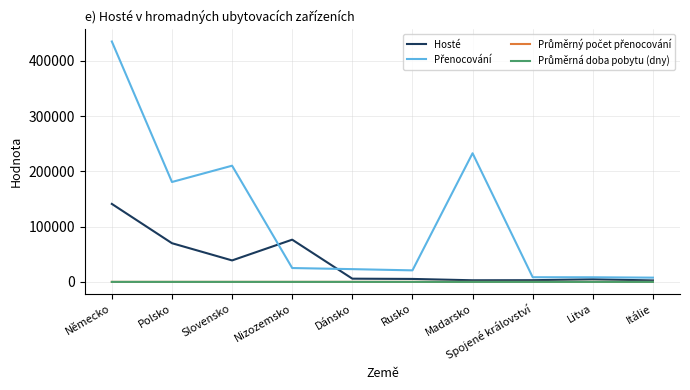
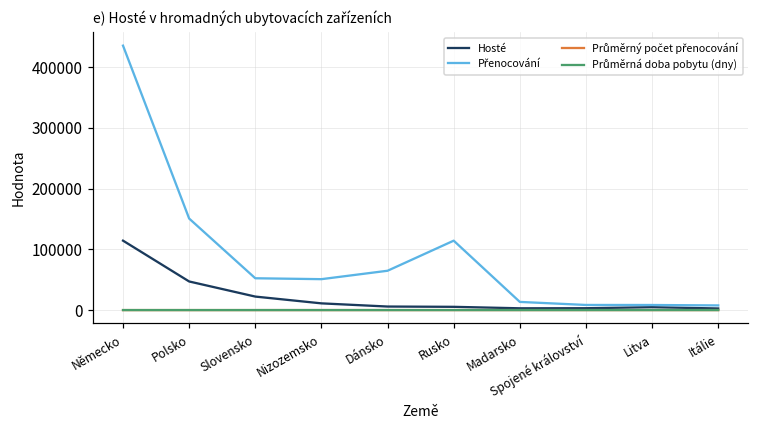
  {
    "Hosté": {
-     "Německo": 140000,
-     "Polsko": 70000,
-     "Slovensko": 40000,
-     "Nizozemsko": 80000,
+     "Německo": 110000,
+     "Polsko": 50000,
+     "Slovensko": 20000,
+     "Nizozemsko": 10000,
      "Dánsko": 10000,
      "Rusko": 10000
    },
    "Přenocování": {
      "Německo": 440000,
-     "Polsko": 180000,
-     "Slovensko": 210000,
-     "Nizozemsko": 30000,
-     "Dánsko": 20000,
-     "Rusko": 20000,
-     "Madarsko": 230000,
+     "Polsko": 150000,
+     "Slovensko": 50000,
+     "Nizozemsko": 50000,
+     "Dánsko": 60000,
+     "Rusko": 110000,
+     "Madarsko": 10000,
      "Spojené království": 10000,
      "Itálie": 10000
    },
    "Průměrná doba pobytu (dny)": {
      "Německo": 0,
      "Polsko": 0,
      "Slovensko": 0,
      "Nizozemsko": 0,
      "Dánsko": 0,
      "Rusko": 0,
      "Litva": 0
    }
  }
